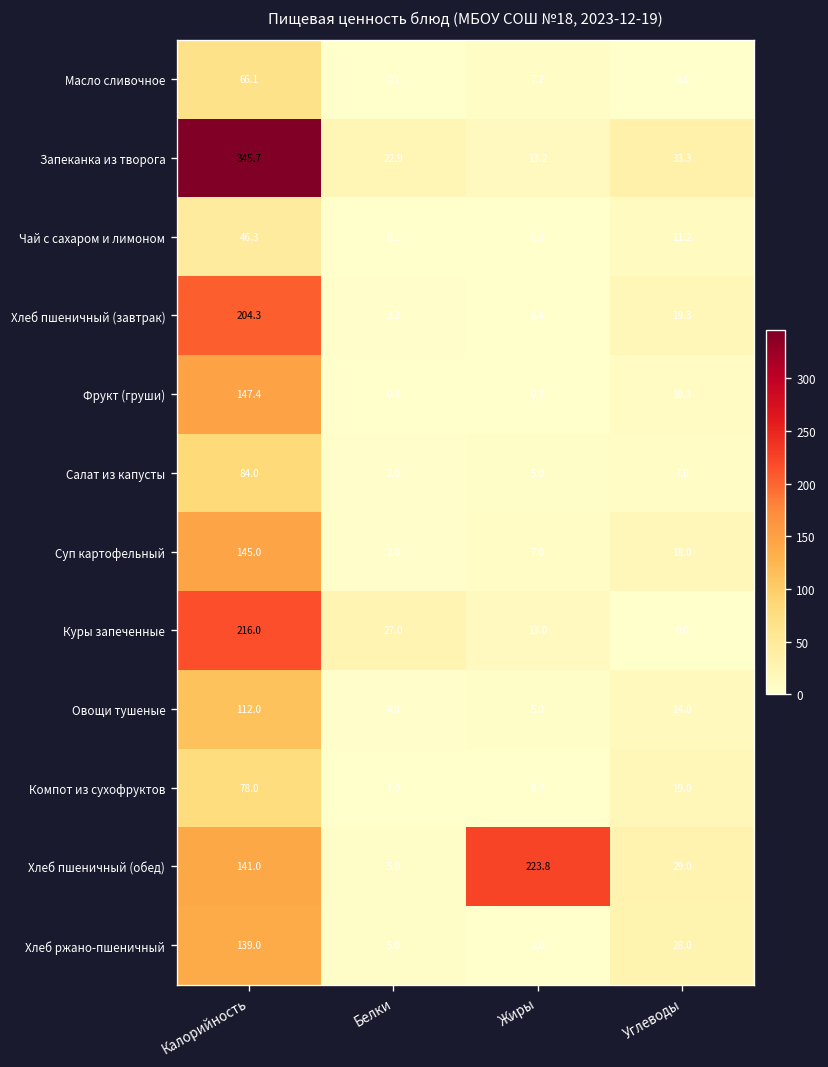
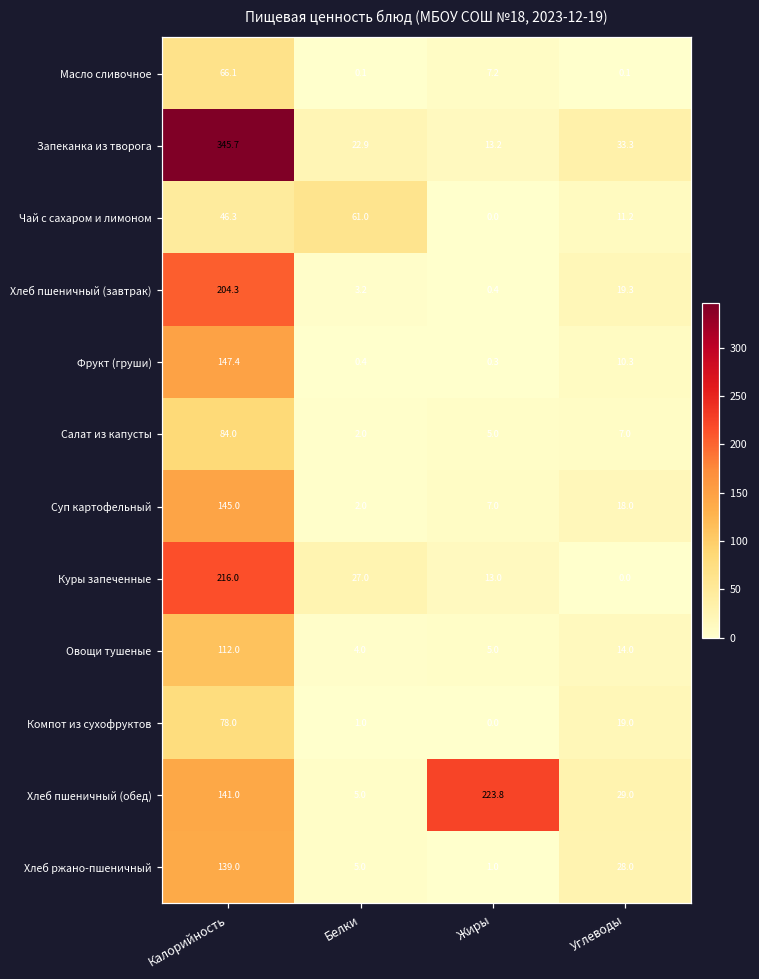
  {
    "Масло сливочное": {
      "Калорийность": 66.1,
      "Белки": 0.1,
      "Жиры": 7.2,
      "Углеводы": 0.1
    },
    "Запеканка из творога": {
      "Калорийность": 345.7,
      "Белки": 22.9,
      "Жиры": 13.2,
      "Углеводы": 33.3
    },
    "Чай с сахаром и лимоном": {
      "Калорийность": 46.3,
-     "Белки": 0.1,
+     "Белки": 61.0,
      "Жиры": 0.0,
      "Углеводы": 11.2
    },
    "Хлеб пшеничный (завтрак)": {
      "Калорийность": 204.3,
      "Белки": 3.2,
      "Жиры": 0.4,
      "Углеводы": 19.3
    },
    "Фрукт (груши)": {
      "Калорийность": 147.4,
      "Белки": 0.4,
      "Жиры": 0.3,
      "Углеводы": 10.3
    },
    "Салат из капусты": {
      "Калорийность": 84.0,
      "Белки": 2.0,
      "Жиры": 5.0,
      "Углеводы": 7.0
    },
    "Суп картофельный": {
      "Калорийность": 145.0,
      "Белки": 2.0,
      "Жиры": 7.0,
      "Углеводы": 18.0
    },
    "Куры запеченные": {
      "Калорийность": 216.0,
      "Белки": 27.0,
      "Жиры": 13.0,
      "Углеводы": 0.0
    },
    "Овощи тушеные": {
      "Калорийность": 112.0,
      "Белки": 4.0,
      "Жиры": 5.0,
      "Углеводы": 14.0
    },
    "Компот из сухофруктов": {
      "Калорийность": 78.0,
      "Белки": 1.0,
      "Жиры": 0.0,
      "Углеводы": 19.0
    },
    "Хлеб пшеничный (обед)": {
      "Калорийность": 141.0,
      "Белки": 5.0,
      "Жиры": 223.8,
      "Углеводы": 29.0
    },
    "Хлеб ржано-пшеничный": {
      "Калорийность": 139.0,
      "Белки": 5.0,
      "Жиры": 1.0,
      "Углеводы": 28.0
    }
  }
